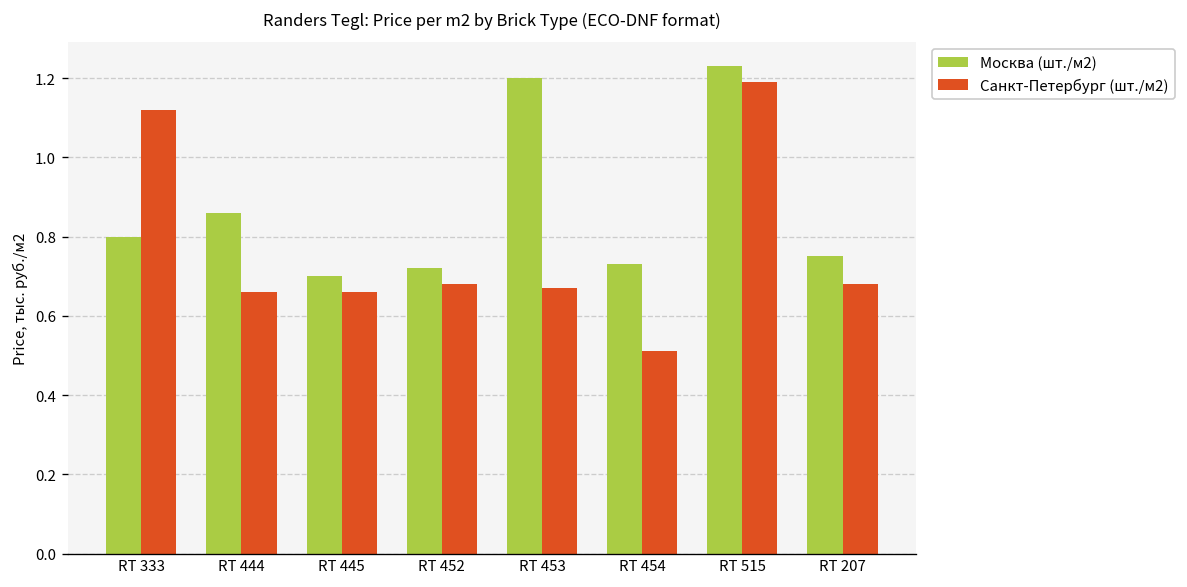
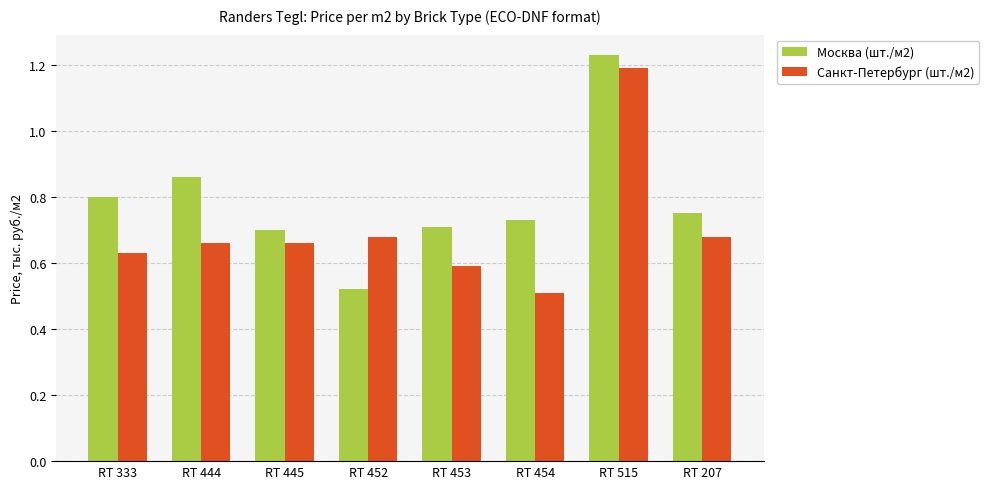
  {
    "Москва (шт./м2)": {
      "RT 333": 0.80,
      "RT 444": 0.86,
      "RT 445": 0.70,
-     "RT 452": 0.72,
-     "RT 453": 1.20,
+     "RT 452": 0.52,
+     "RT 453": 0.71,
      "RT 454": 0.73,
      "RT 515": 1.23,
      "RT 207": 0.75
    },
    "Санкт-Петербург (шт./м2)": {
-     "RT 333": 1.12,
+     "RT 333": 0.63,
      "RT 444": 0.66,
      "RT 445": 0.66,
      "RT 452": 0.68,
-     "RT 453": 0.67,
+     "RT 453": 0.59,
      "RT 454": 0.51,
      "RT 515": 1.19,
      "RT 207": 0.68
    }
  }
